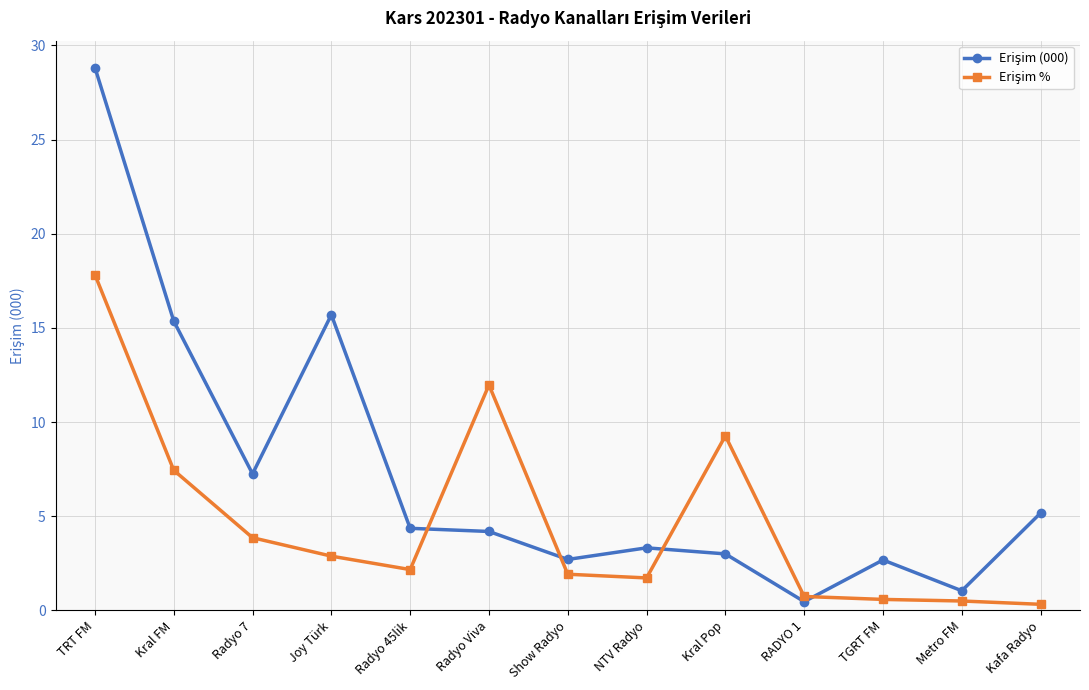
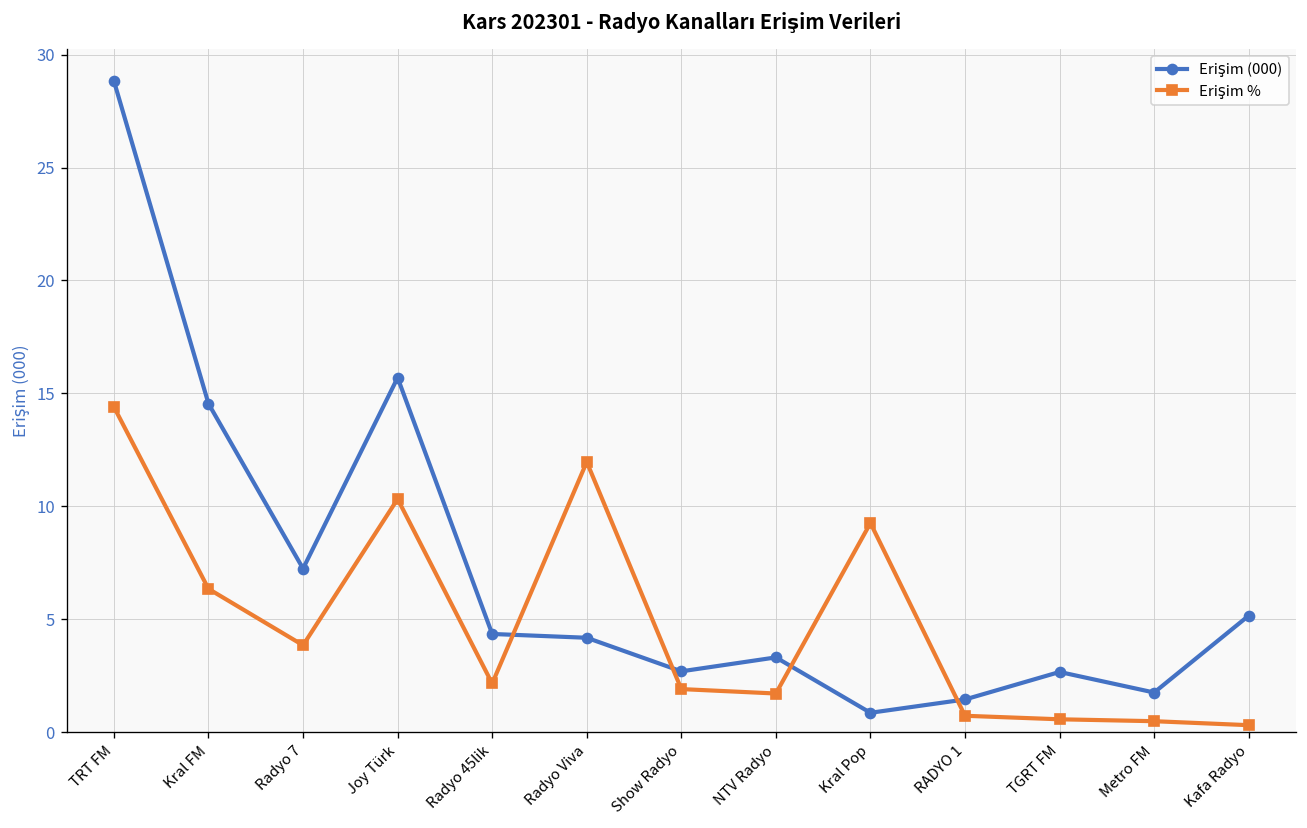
  {
    "Erişim (000)": {
      "TRT FM": 28.8,
-     "Kral FM": 15.4,
+     "Kral FM": 14.5,
      "Radyo 7": 7.2,
      "Joy Türk": 15.7,
      "Radyo 45lik": 4.4,
      "Radyo Viva": 4.2,
      "Show Radyo": 2.7,
      "NTV Radyo": 3.3,
-     "Kral Pop": 3.0,
-     "RADYO 1": 0.5,
+     "Kral Pop": 0.9,
+     "RADYO 1": 1.5,
      "TGRT FM": 2.7,
-     "Metro FM": 1.0,
+     "Metro FM": 1.8,
      "Kafa Radyo": 5.2
    },
    "Erişim %": {
-     "TRT FM": 17.8,
-     "Kral FM": 7.4,
+     "TRT FM": 14.4,
+     "Kral FM": 6.4,
      "Radyo 7": 3.9,
-     "Joy Türk": 2.9,
+     "Joy Türk": 10.3,
      "Radyo 45lik": 2.2,
      "Radyo Viva": 12.0,
      "Show Radyo": 1.9,
      "NTV Radyo": 1.7,
      "Kral Pop": 9.3,
      "RADYO 1": 0.7,
      "TGRT FM": 0.6,
      "Metro FM": 0.5,
      "Kafa Radyo": 0.3
    }
  }
